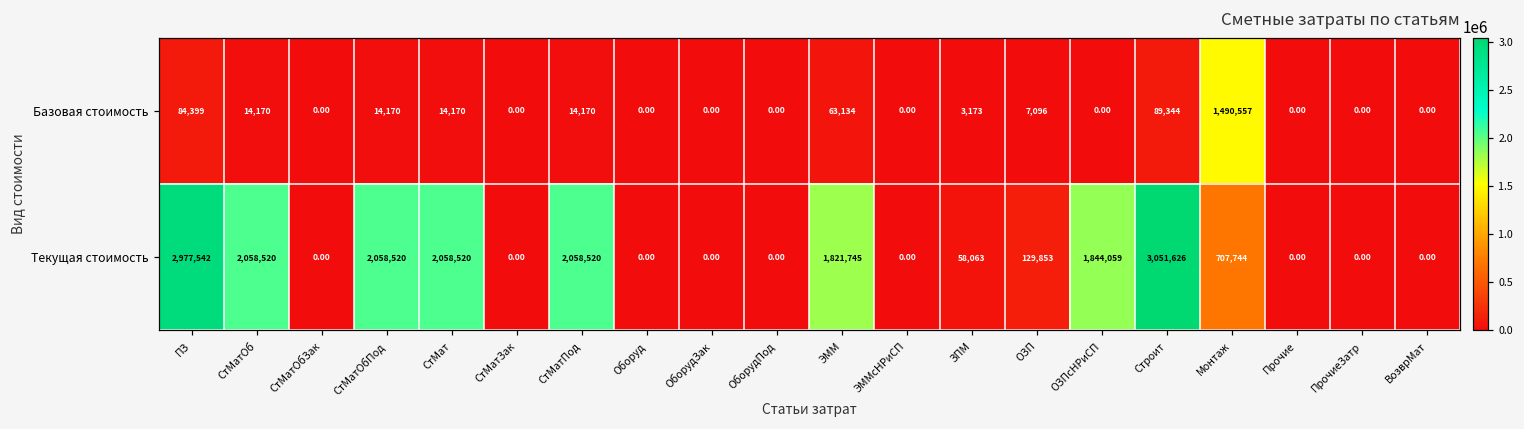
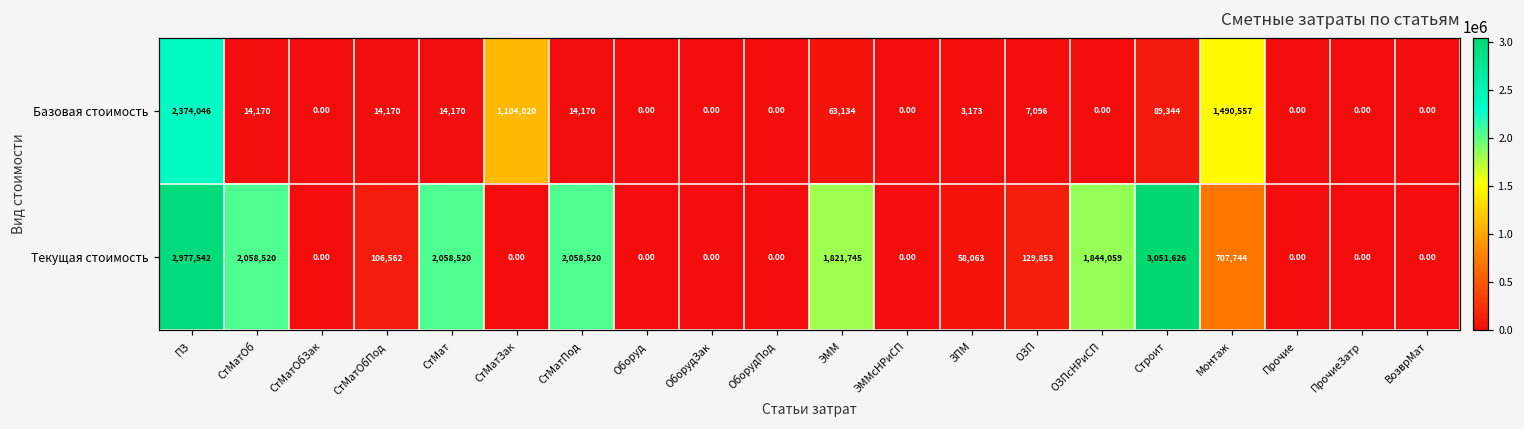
  {
    "Базовая стоимость": {
-     "ПЗ": "84,399",
+     "ПЗ": "2,374,046",
      "СтМатОб": "14,170",
      "СтМатОбЗак": "0.00",
      "СтМатОбПод": "14,170",
      "СтМат": "14,170",
-     "СтМатЗак": "0.00",
+     "СтМатЗак": "1,104,020",
      "СтМатПод": "14,170",
      "Оборуд": "0.00",
      "ОборудЗак": "0.00",
      "ОборудПод": "0.00",
      "ЭММ": "63,134",
      "ЭММсНРиСП": "0.00",
      "ЗПМ": "3,173",
      "ОЗП": "7,096",
      "ОЗПсНРиСП": "0.00",
      "Строит": "89,344",
      "Монтаж": "1,490,557",
      "Прочие": "0.00",
      "ПрочиеЗатр": "0.00",
      "ВозврМат": "0.00"
    },
    "Текущая стоимость": {
      "ПЗ": "2,977,542",
      "СтМатОб": "2,058,520",
      "СтМатОбЗак": "0.00",
-     "СтМатОбПод": "2,058,520",
+     "СтМатОбПод": "106,562",
      "СтМат": "2,058,520",
      "СтМатЗак": "0.00",
      "СтМатПод": "2,058,520",
      "Оборуд": "0.00",
      "ОборудЗак": "0.00",
      "ОборудПод": "0.00",
      "ЭММ": "1,821,745",
      "ЭММсНРиСП": "0.00",
      "ЗПМ": "58,063",
      "ОЗП": "129,853",
      "ОЗПсНРиСП": "1,844,059",
      "Строит": "3,051,626",
      "Монтаж": "707,744",
      "Прочие": "0.00",
      "ПрочиеЗатр": "0.00",
      "ВозврМат": "0.00"
    }
  }
